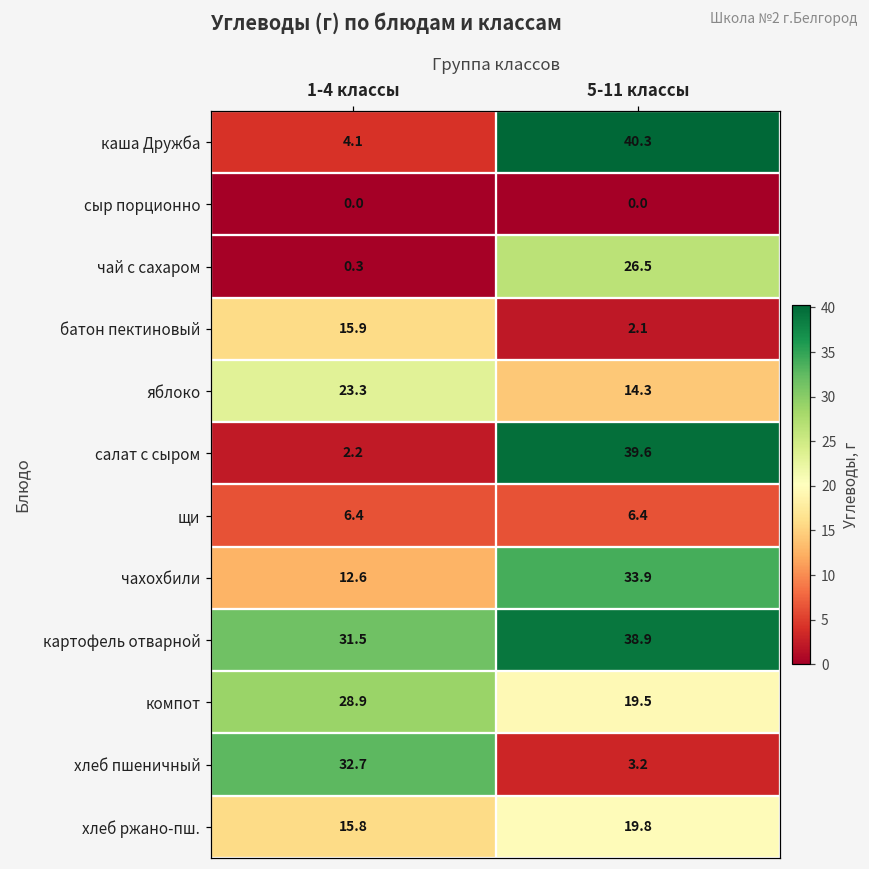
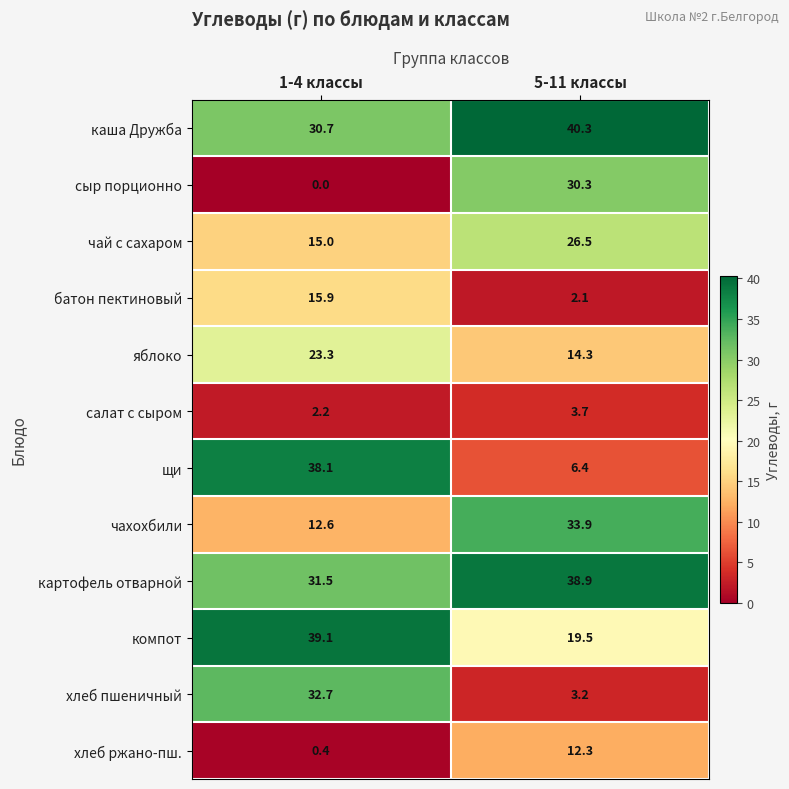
  {
    "каша Дружба": {
-     "1-4 классы": 4.1,
+     "1-4 классы": 30.7,
      "5-11 классы": 40.3
    },
    "сыр порционно": {
      "1-4 классы": 0.0,
-     "5-11 классы": 0.0
+     "5-11 классы": 30.3
    },
    "чай с сахаром": {
-     "1-4 классы": 0.3,
+     "1-4 классы": 15.0,
      "5-11 классы": 26.5
    },
    "батон пектиновый": {
      "1-4 классы": 15.9,
      "5-11 классы": 2.1
    },
    "яблоко": {
      "1-4 классы": 23.3,
      "5-11 классы": 14.3
    },
    "салат с сыром": {
      "1-4 классы": 2.2,
-     "5-11 классы": 39.6
+     "5-11 классы": 3.7
    },
    "щи": {
-     "1-4 классы": 6.4,
+     "1-4 классы": 38.1,
      "5-11 классы": 6.4
    },
    "чахохбили": {
      "1-4 классы": 12.6,
      "5-11 классы": 33.9
    },
    "картофель отварной": {
      "1-4 классы": 31.5,
      "5-11 классы": 38.9
    },
    "компот": {
-     "1-4 классы": 28.9,
+     "1-4 классы": 39.1,
      "5-11 классы": 19.5
    },
    "хлеб пшеничный": {
      "1-4 классы": 32.7,
      "5-11 классы": 3.2
    },
    "хлеб ржано-пш.": {
-     "1-4 классы": 15.8,
-     "5-11 классы": 19.8
+     "1-4 классы": 0.4,
+     "5-11 классы": 12.3
    }
  }
